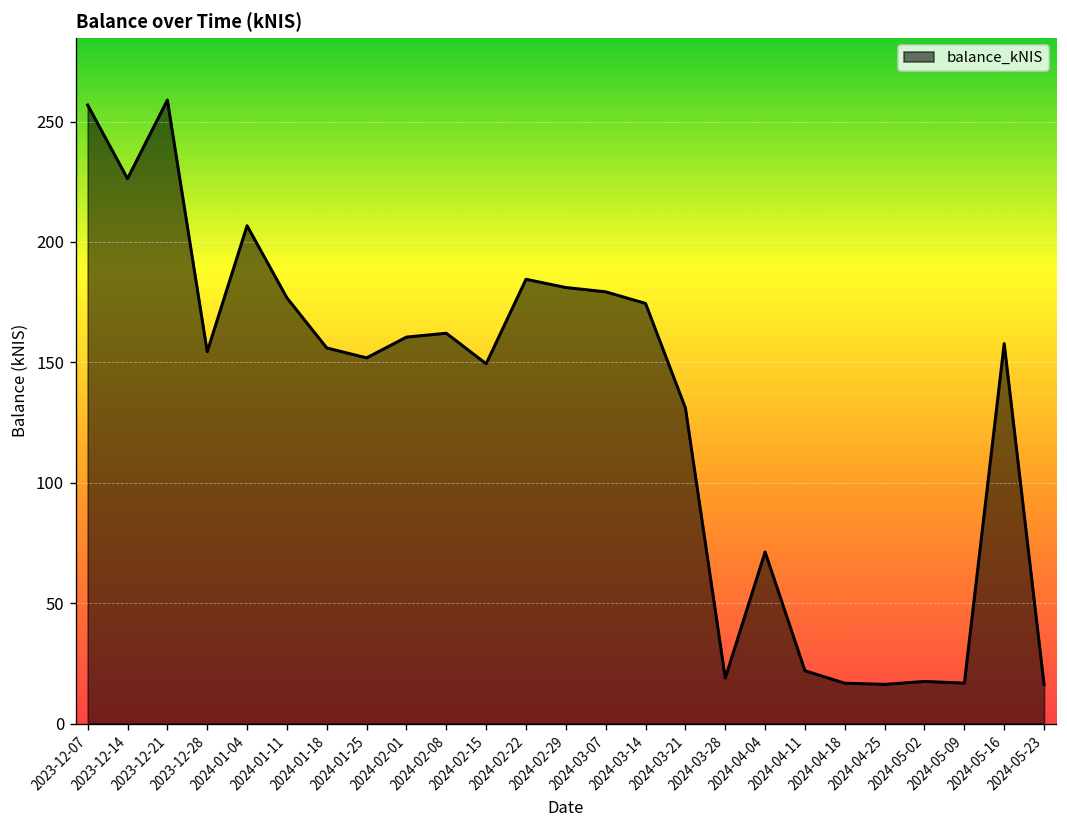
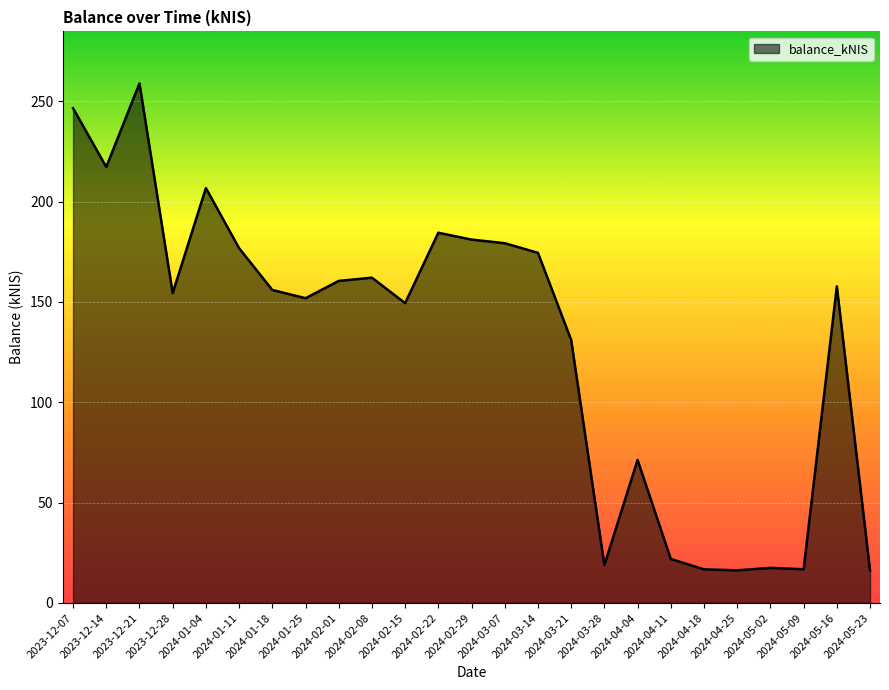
  {
-   "2023-12-07": 257,
-   "2023-12-14": 226,
+   "2023-12-07": 247,
+   "2023-12-14": 217,
    "2023-12-21": 259,
    "2023-12-28": 154,
    "2024-01-04": 207,
    "2024-01-11": 177,
    "2024-01-18": 156,
    "2024-01-25": 152,
    "2024-02-01": 161,
    "2024-02-08": 162,
    "2024-02-15": 149,
    "2024-02-22": 185,
    "2024-02-29": 181,
    "2024-03-07": 179,
    "2024-03-14": 174,
    "2024-03-21": 131,
    "2024-03-28": 19,
    "2024-04-04": 71,
    "2024-04-11": 22,
    "2024-04-18": 17,
    "2024-04-25": 16,
    "2024-05-02": 18,
    "2024-05-09": 17,
    "2024-05-16": 158,
    "2024-05-23": 16
  }
